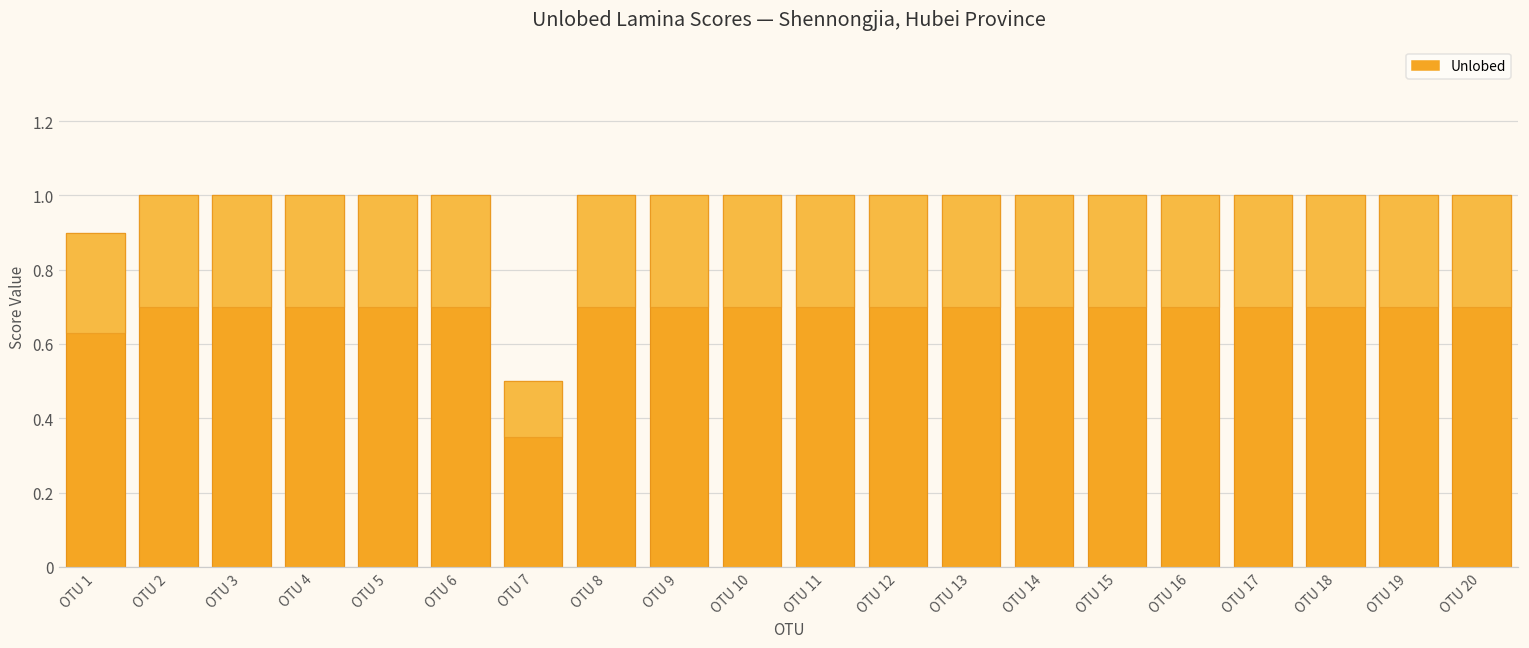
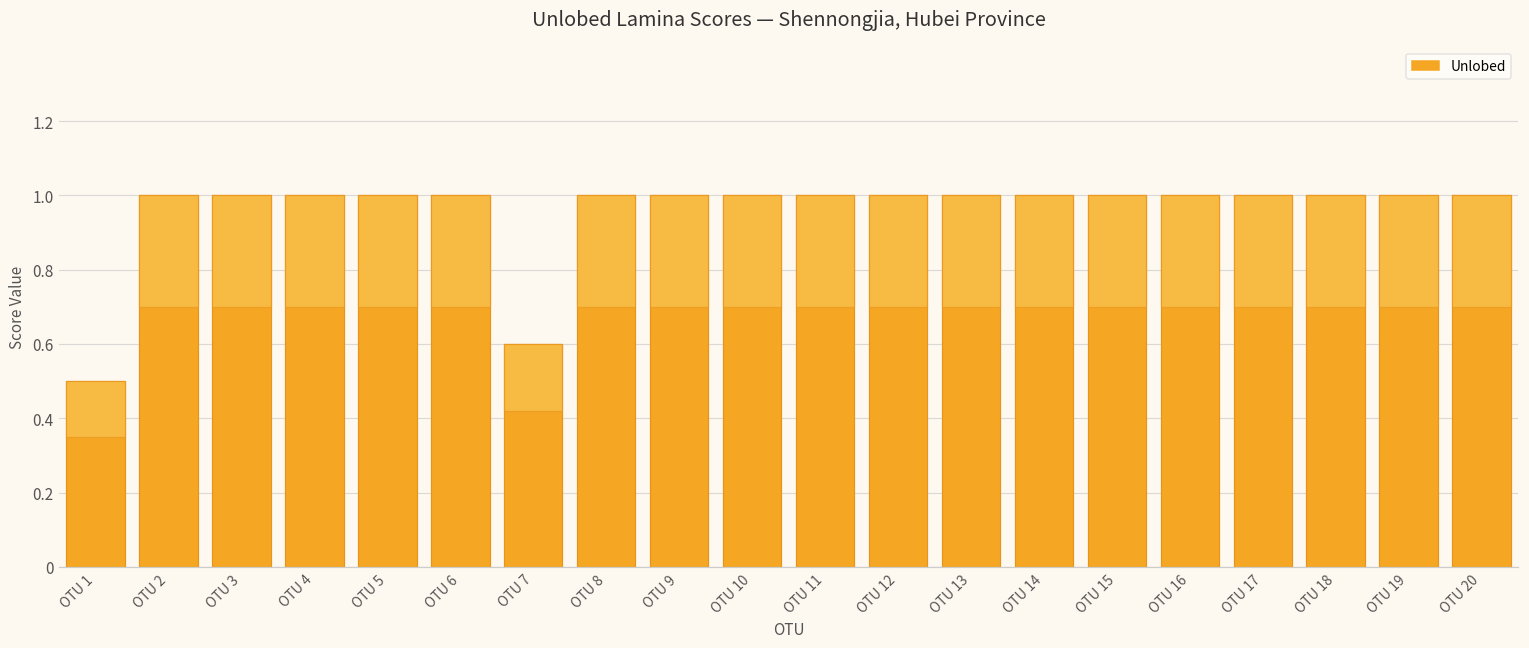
  {
-   "OTU 1": 0.9,
+   "OTU 1": 0.5,
    "OTU 2": 1.0,
    "OTU 3": 1.0,
    "OTU 4": 1.0,
    "OTU 5": 1.0,
    "OTU 6": 1.0,
-   "OTU 7": 0.5,
+   "OTU 7": 0.6,
    "OTU 8": 1.0,
    "OTU 9": 1.0,
    "OTU 10": 1.0,
    "OTU 11": 1.0,
    "OTU 12": 1.0,
    "OTU 13": 1.0,
    "OTU 14": 1.0,
    "OTU 15": 1.0,
    "OTU 16": 1.0,
    "OTU 17": 1.0,
    "OTU 18": 1.0,
    "OTU 19": 1.0,
    "OTU 20": 1.0
  }
